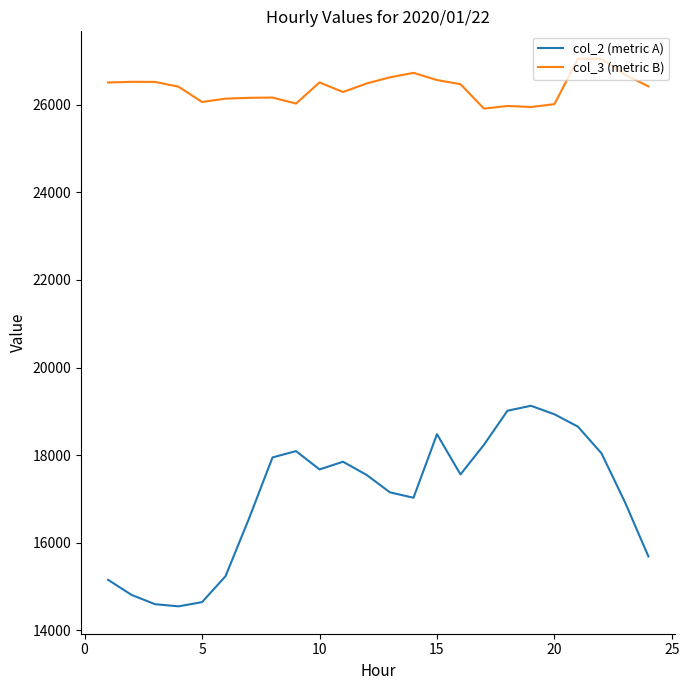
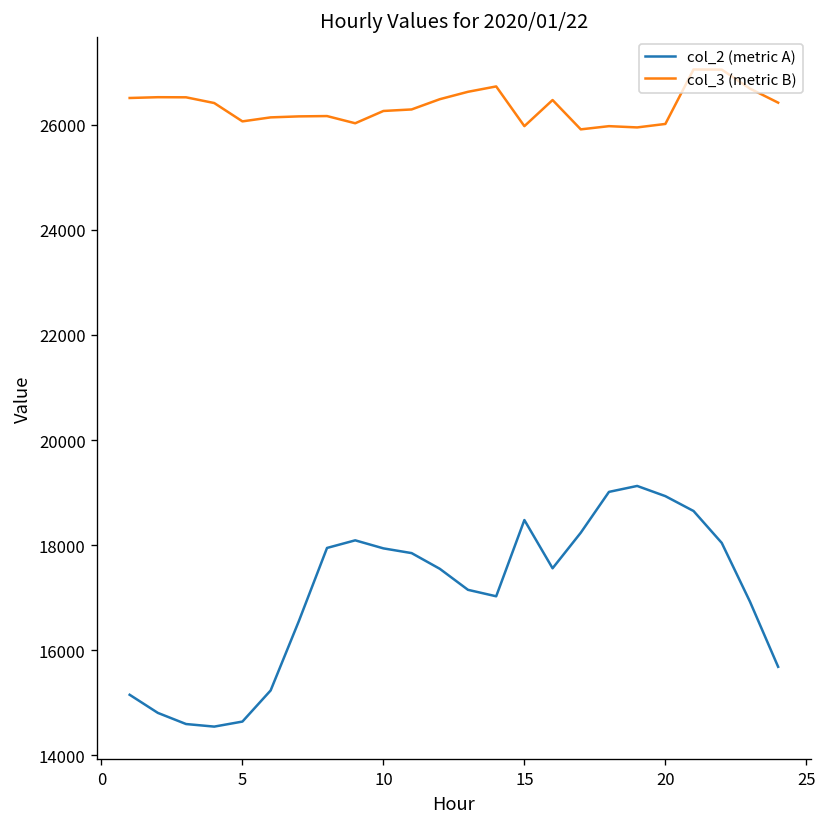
  {
    "col_2 (metric A)": {
      "5": 14600,
-     "10": 17700,
+     "10": 17900,
      "15": 18500,
      "20": 18900
    },
    "col_3 (metric B)": {
      "5": 26100,
-     "10": 26500,
-     "15": 26600,
+     "10": 26300,
+     "15": 26000,
      "20": 26000
    }
  }
